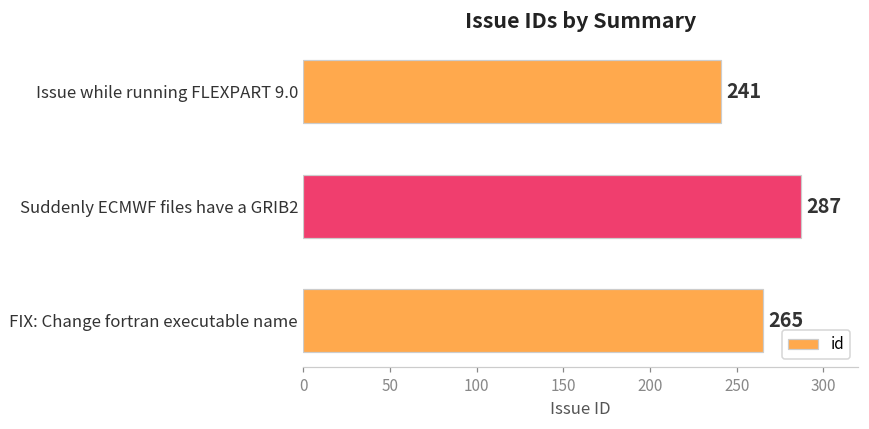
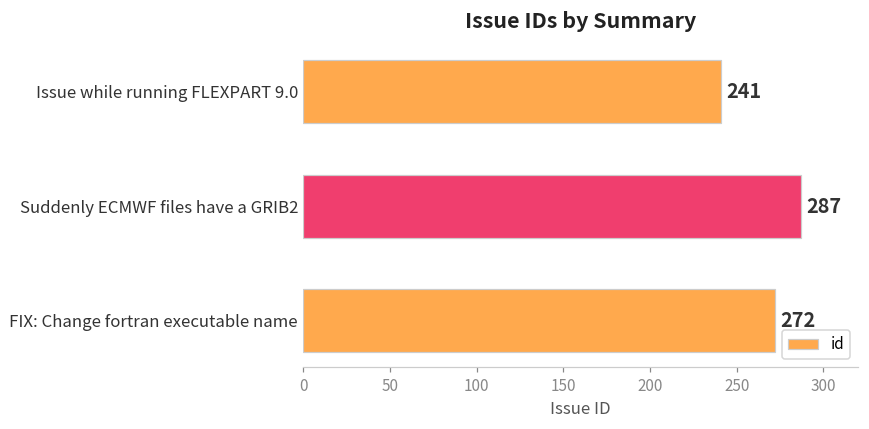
  {
    "Issue while running FLEXPART 9.0": 241,
    "Suddenly ECMWF files have a GRIB2": 287,
-   "FIX: Change fortran executable name": 265
+   "FIX: Change fortran executable name": 272
  }
